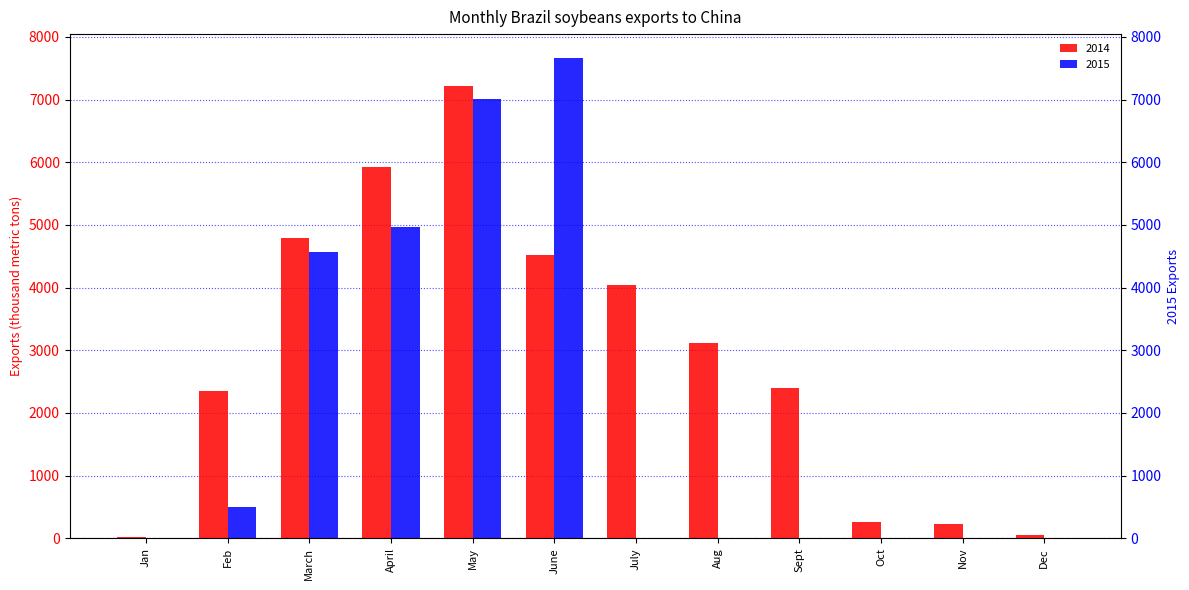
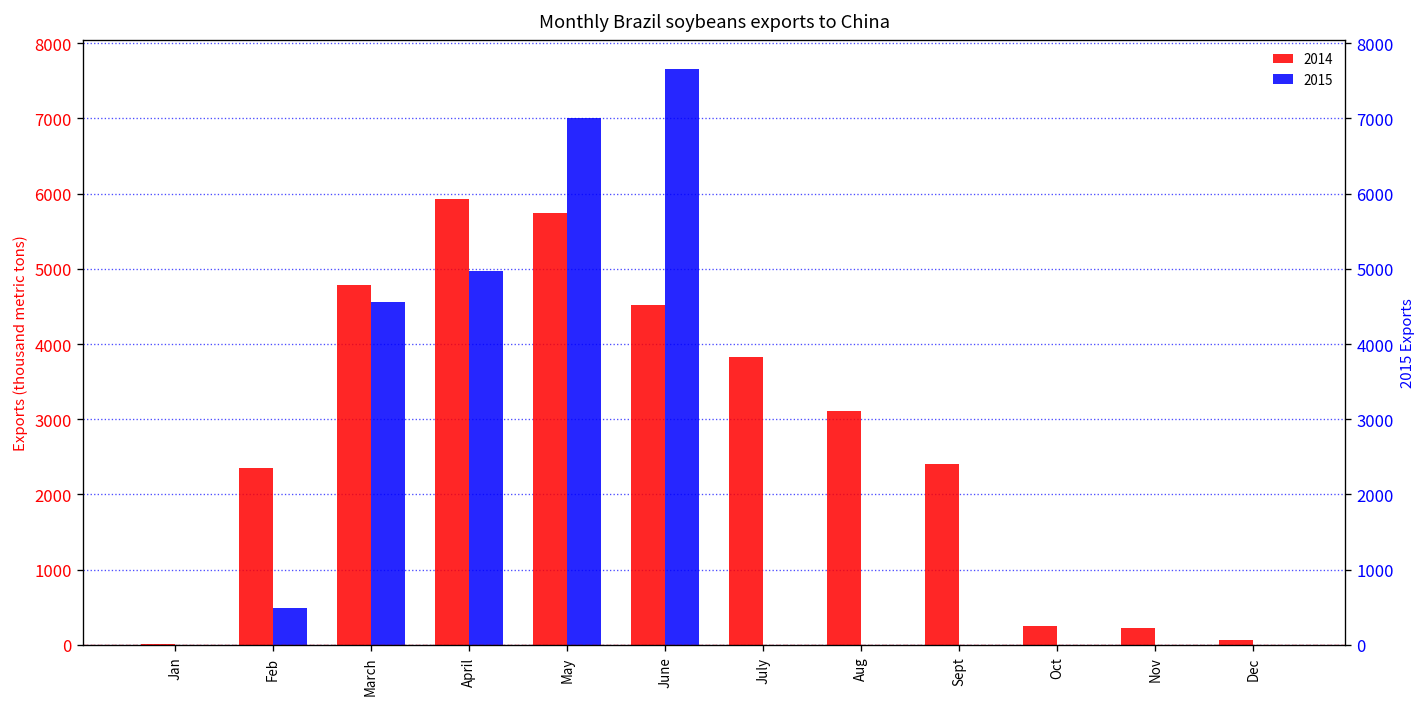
  {
    "2014": {
      "Feb": 2300,
      "March": 4800,
      "April": 5900,
-     "May": 7200,
+     "May": 5700,
      "June": 4500,
-     "July": 4000,
+     "July": 3800,
      "Aug": 3100,
      "Sept": 2400,
      "Oct": 300,
      "Nov": 200,
      "Dec": 100
    },
    "2015": {
      "Feb": 500,
      "March": 4600,
      "April": 5000,
      "May": 7000,
      "June": 7700,
      "July": 0,
      "Aug": 0,
      "Sept": 0,
      "Oct": 0,
      "Nov": 0,
      "Dec": 0
    }
  }
